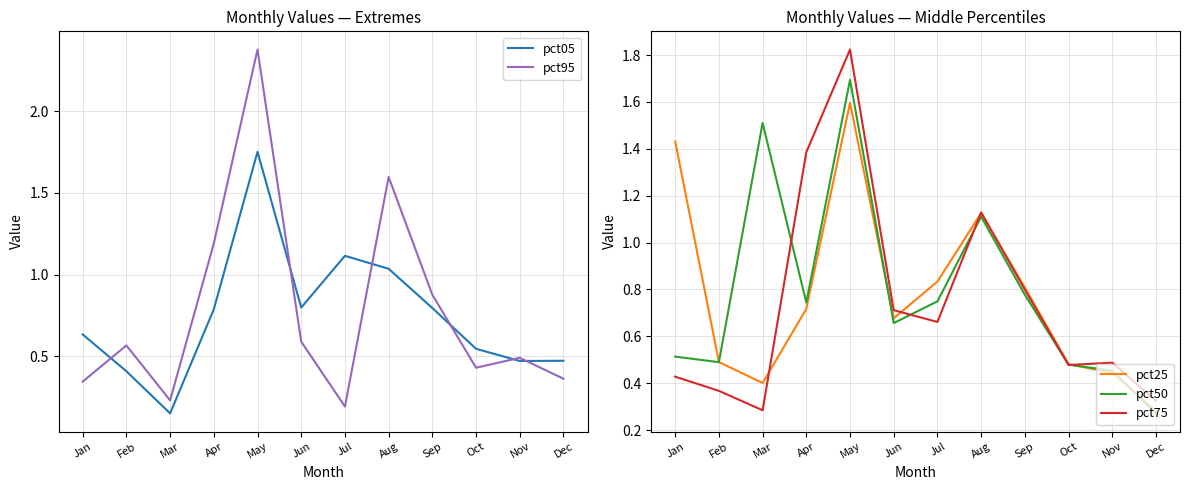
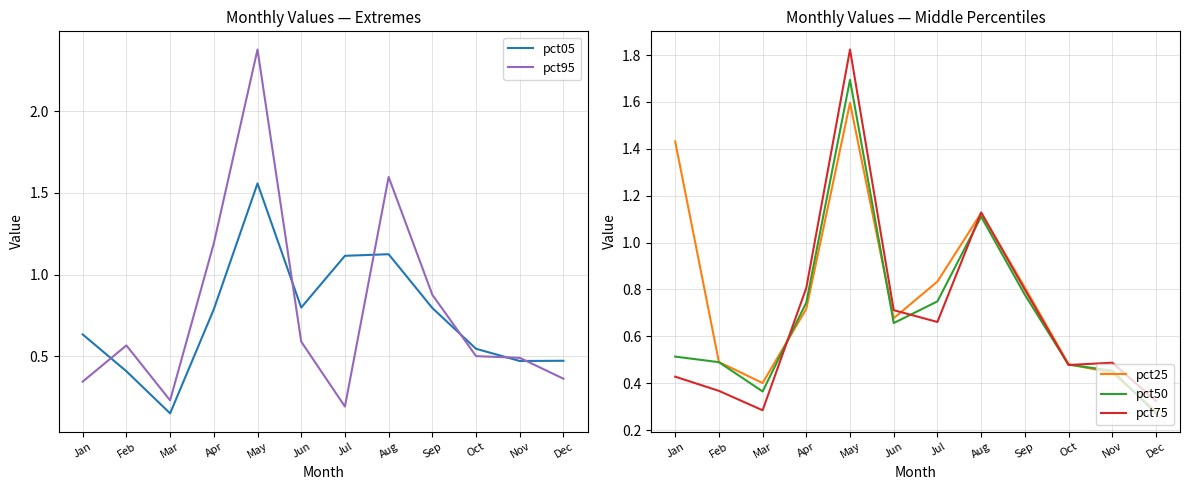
  {
    "Monthly Values — Extremes": {
      "pct05": {
        "Jan": 0.63,
        "Feb": 0.41,
        "Mar": 0.15,
        "Apr": 0.79,
-       "May": 1.75,
+       "May": 1.56,
        "Jun": 0.80,
        "Jul": 1.11,
-       "Aug": 1.04,
+       "Aug": 1.12,
        "Sep": 0.80,
        "Oct": 0.55,
        "Nov": 0.47,
        "Dec": 0.47
      },
      "pct95": {
        "Jan": 0.35,
        "Feb": 0.57,
        "Mar": 0.23,
        "Apr": 1.19,
        "May": 2.38,
        "Jun": 0.59,
        "Jul": 0.19,
        "Aug": 1.60,
        "Sep": 0.88,
-       "Oct": 0.43,
+       "Oct": 0.50,
        "Nov": 0.49,
        "Dec": 0.36
      }
    },
    "Monthly Values — Middle Percentiles": {
      "pct25": {
        "Jan": 1.43,
        "Mar": 0.40,
        "Apr": 0.72,
        "May": 1.60,
        "Jun": 0.68,
        "Jul": 0.83
      },
      "pct50": {
        "Jan": 0.51,
-       "Mar": 1.51,
+       "Mar": 0.37,
        "Apr": 0.74,
        "May": 1.69,
        "Jun": 0.66,
        "Jul": 0.75,
        "Aug": 1.11,
        "Sep": 0.78
      },
      "pct75": {
        "Jan": 0.43,
        "Feb": 0.37,
        "Mar": 0.28,
-       "Apr": 1.39,
+       "Apr": 0.81,
        "May": 1.82,
        "Jun": 0.71,
        "Jul": 0.66,
        "Nov": 0.49
      }
    }
  }
